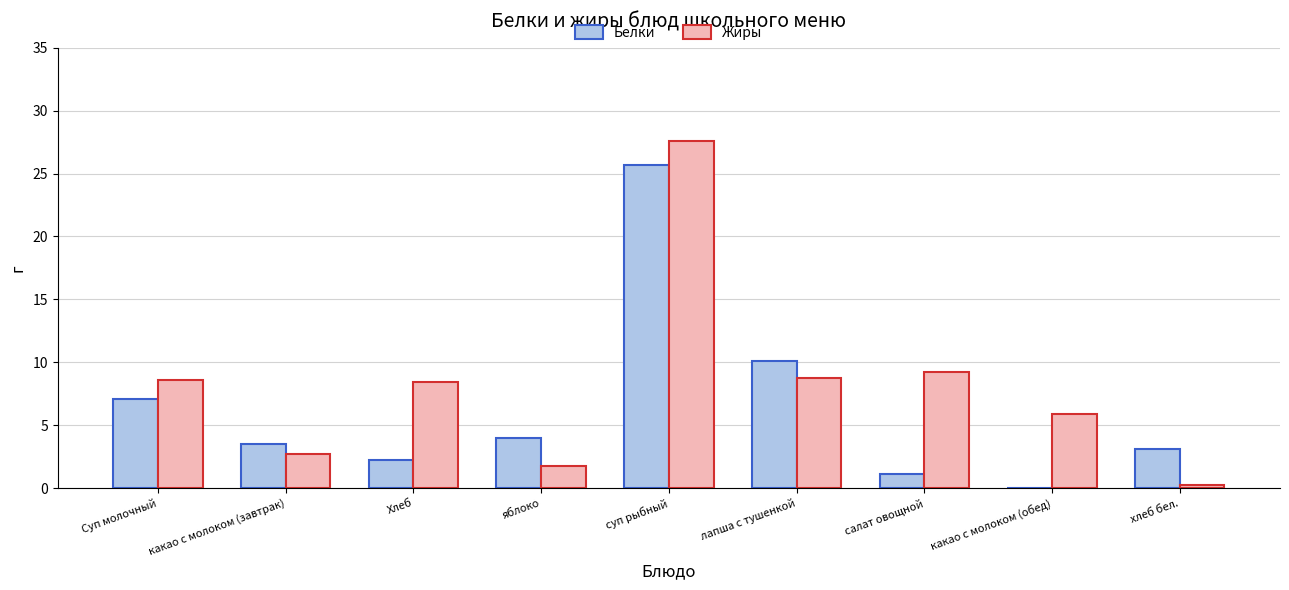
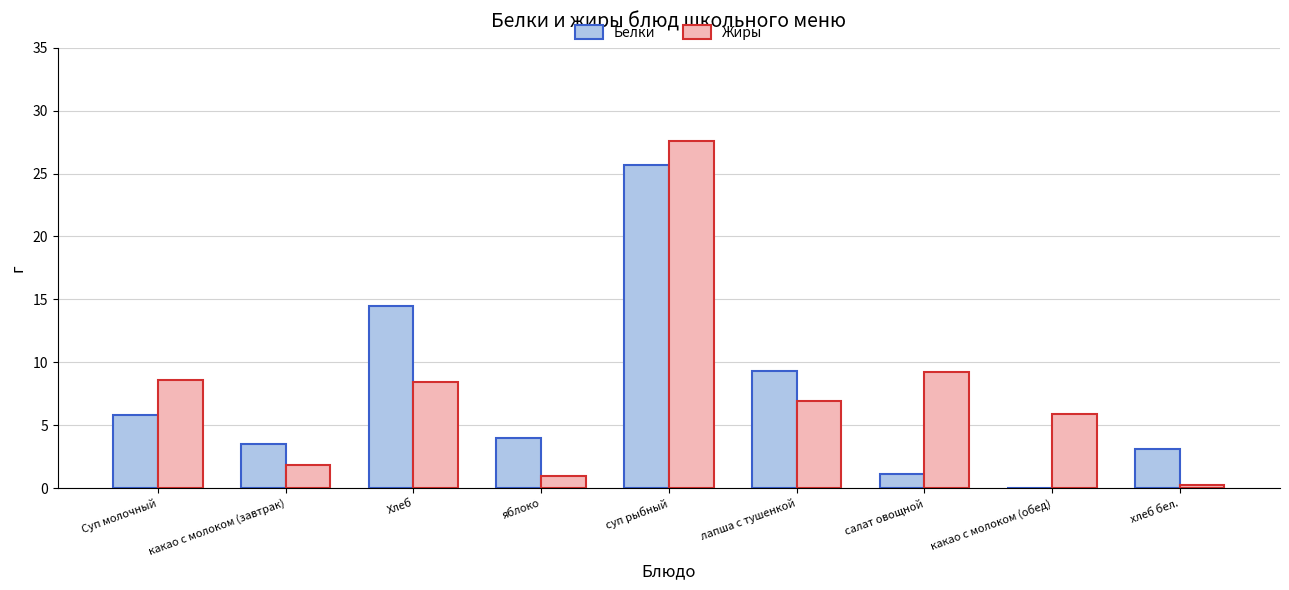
  {
    "Белки": {
-     "Суп молочный": 7.1,
+     "Суп молочный": 5.8,
      "какао с молоком (завтрак)": 3.5,
-     "Хлеб": 2.3,
+     "Хлеб": 14.5,
      "яблоко": 4.0,
      "суп рыбный": 25.7,
-     "лапша с тушенкой": 10.1,
+     "лапша с тушенкой": 9.3,
      "салат овощной": 1.1,
      "хлеб бел.": 3.1
    },
    "Жиры": {
      "Суп молочный": 8.6,
-     "какао с молоком (завтрак)": 2.7,
+     "какао с молоком (завтрак)": 1.9,
      "Хлеб": 8.4,
-     "яблоко": 1.8,
+     "яблоко": 1.0,
      "суп рыбный": 27.6,
-     "лапша с тушенкой": 8.8,
+     "лапша с тушенкой": 6.9,
      "салат овощной": 9.3,
      "какао с молоком (обед)": 5.9,
      "хлеб бел.": 0.2
    }
  }
